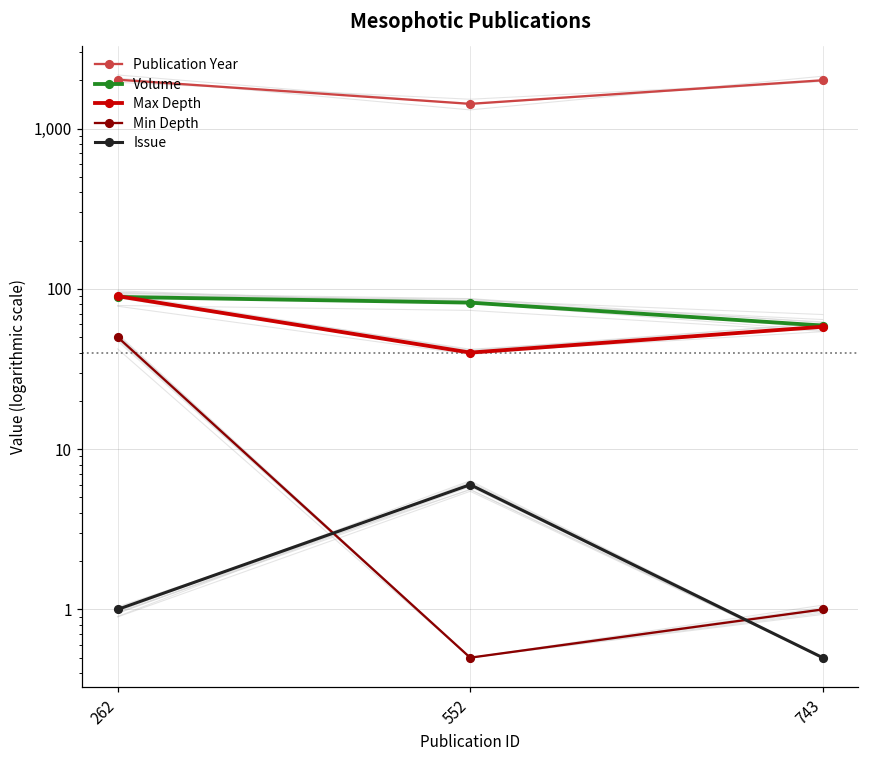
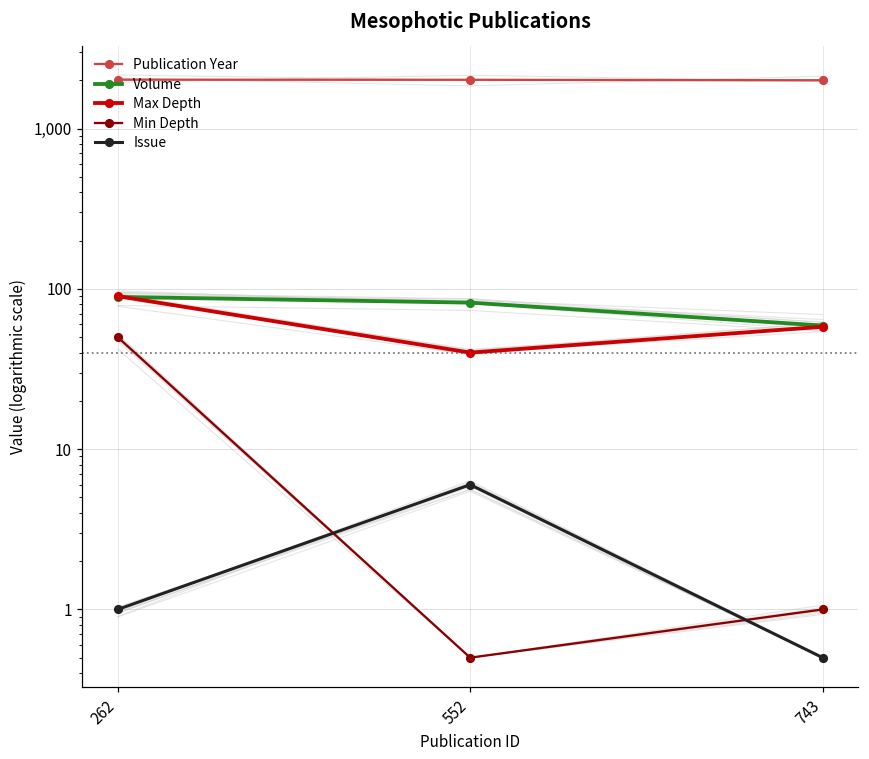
  {
    "Publication Year": {
-     "552": "1,400"
+     "552": "2,000"
    }
  }
